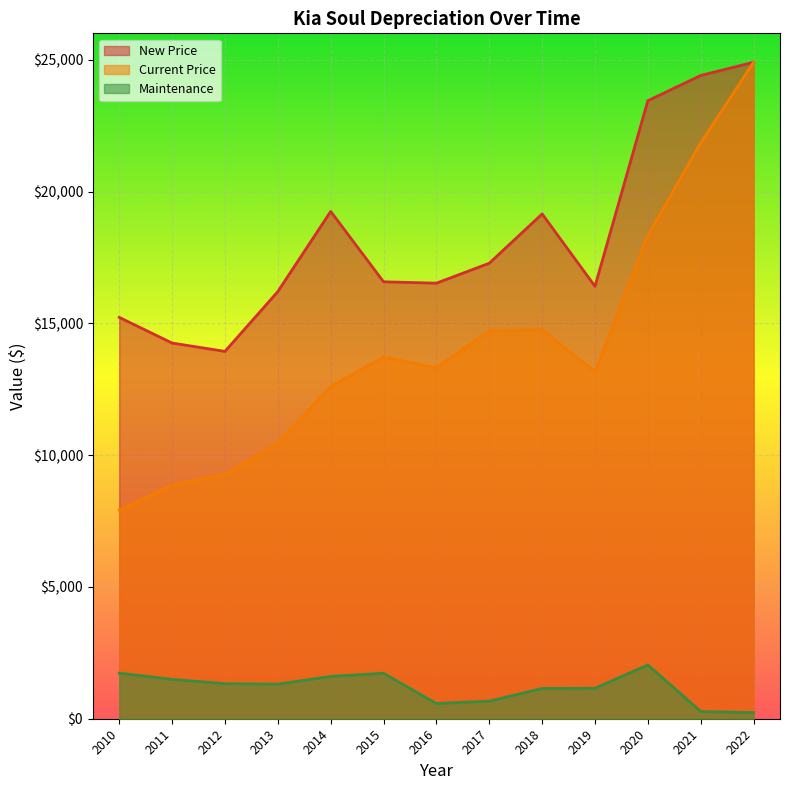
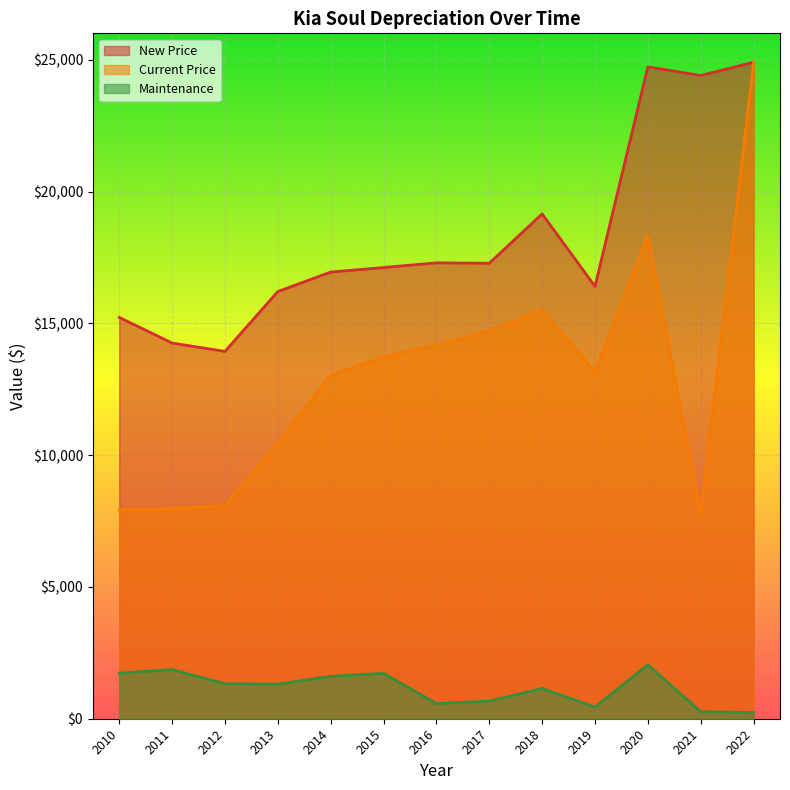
  {
    "New Price": {
      "2010": "$15,200",
      "2011": "$14,300",
      "2012": "$13,900",
      "2013": "$16,200",
-     "2014": "$19,200",
-     "2015": "$16,600",
-     "2016": "$16,500",
+     "2014": "$16,900",
+     "2015": "$17,100",
+     "2016": "$17,300",
      "2017": "$17,300",
      "2018": "$19,100",
      "2019": "$16,400",
-     "2020": "$23,400",
+     "2020": "$24,700",
      "2021": "$24,400"
    },
    "Current Price": {
      "2010": "$7,900",
-     "2011": "$8,900",
-     "2012": "$9,300",
+     "2011": "$8,000",
+     "2012": "$8,100",
      "2013": "$10,500",
-     "2014": "$12,600",
+     "2014": "$13,000",
      "2015": "$13,700",
-     "2016": "$13,300",
+     "2016": "$14,200",
      "2017": "$14,700",
-     "2018": "$14,800",
+     "2018": "$15,500",
      "2019": "$13,200",
      "2020": "$18,300",
-     "2021": "$21,800"
+     "2021": "$7,800"
    },
    "Maintenance": {
      "2010": "$1,700",
-     "2011": "$1,500",
+     "2011": "$1,900",
      "2012": "$1,300",
      "2013": "$1,300",
      "2014": "$1,600",
      "2015": "$1,700",
      "2016": "$600",
      "2017": "$700",
      "2018": "$1,100",
-     "2019": "$1,200",
+     "2019": "$400",
      "2020": "$2,000",
      "2021": "$300",
      "2022": "$200"
    }
  }
